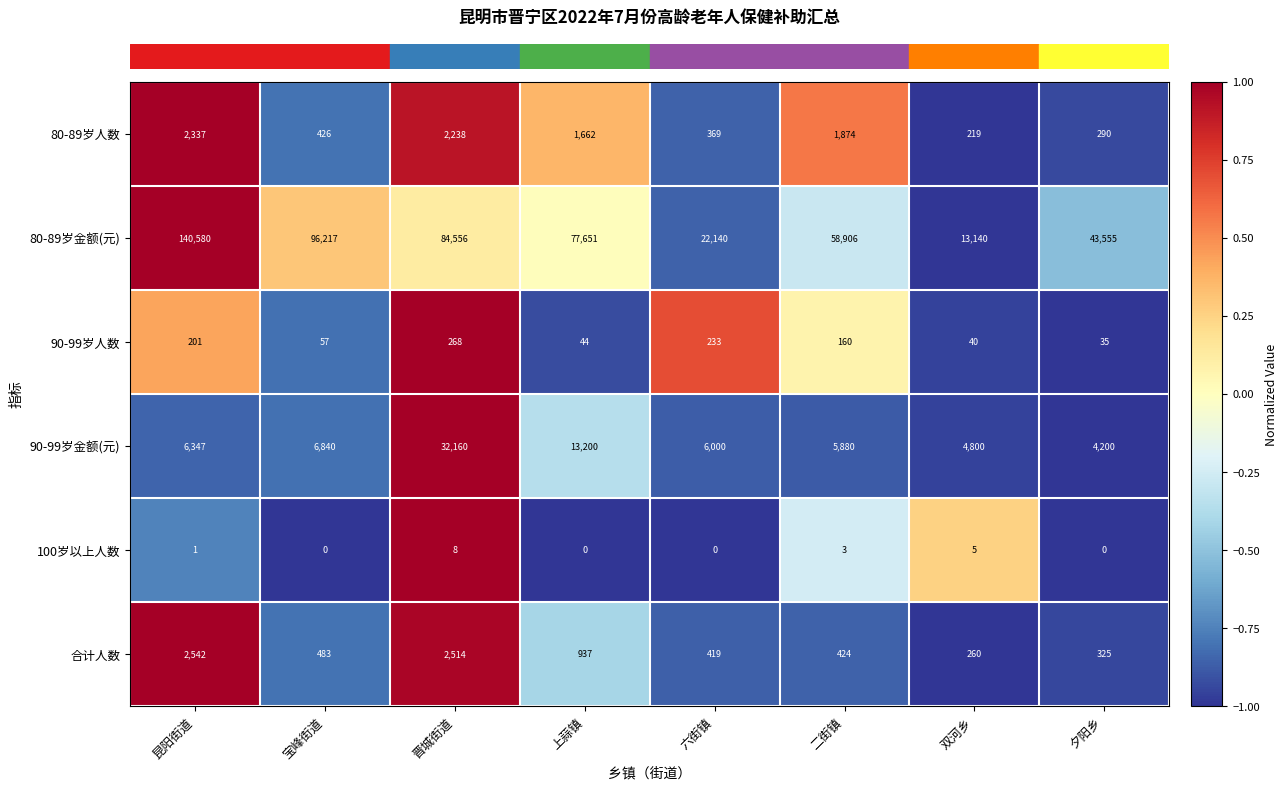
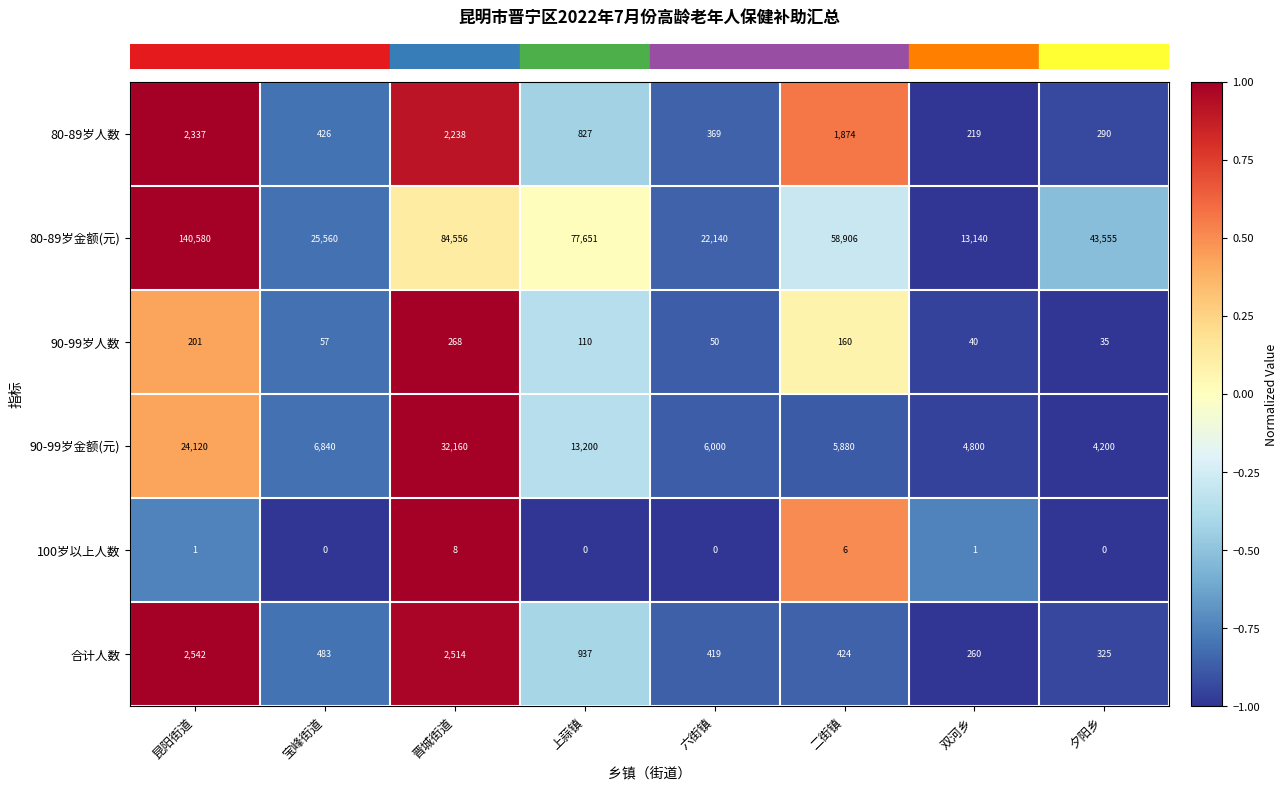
  {
    "80-89岁人数": {
      "昆阳街道": "2,337",
      "宝峰街道": "426",
      "晋城街道": "2,238",
-     "上蒜镇": "1,662",
+     "上蒜镇": "827",
      "六街镇": "369",
      "二街镇": "1,874",
      "双河乡": "219",
      "夕阳乡": "290"
    },
    "80-89岁金额(元)": {
      "昆阳街道": "140,580",
-     "宝峰街道": "96,217",
+     "宝峰街道": "25,560",
      "晋城街道": "84,556",
      "上蒜镇": "77,651",
      "六街镇": "22,140",
      "二街镇": "58,906",
      "双河乡": "13,140",
      "夕阳乡": "43,555"
    },
    "90-99岁人数": {
      "昆阳街道": "201",
      "宝峰街道": "57",
      "晋城街道": "268",
-     "上蒜镇": "44",
-     "六街镇": "233",
+     "上蒜镇": "110",
+     "六街镇": "50",
      "二街镇": "160",
      "双河乡": "40",
      "夕阳乡": "35"
    },
    "90-99岁金额(元)": {
-     "昆阳街道": "6,347",
+     "昆阳街道": "24,120",
      "宝峰街道": "6,840",
      "晋城街道": "32,160",
      "上蒜镇": "13,200",
      "六街镇": "6,000",
      "二街镇": "5,880",
      "双河乡": "4,800",
      "夕阳乡": "4,200"
    },
    "100岁以上人数": {
      "昆阳街道": "1",
      "宝峰街道": "0",
      "晋城街道": "8",
      "上蒜镇": "0",
      "六街镇": "0",
-     "二街镇": "3",
-     "双河乡": "5",
+     "二街镇": "6",
+     "双河乡": "1",
      "夕阳乡": "0"
    },
    "合计人数": {
      "昆阳街道": "2,542",
      "宝峰街道": "483",
      "晋城街道": "2,514",
      "上蒜镇": "937",
      "六街镇": "419",
      "二街镇": "424",
      "双河乡": "260",
      "夕阳乡": "325"
    }
  }
